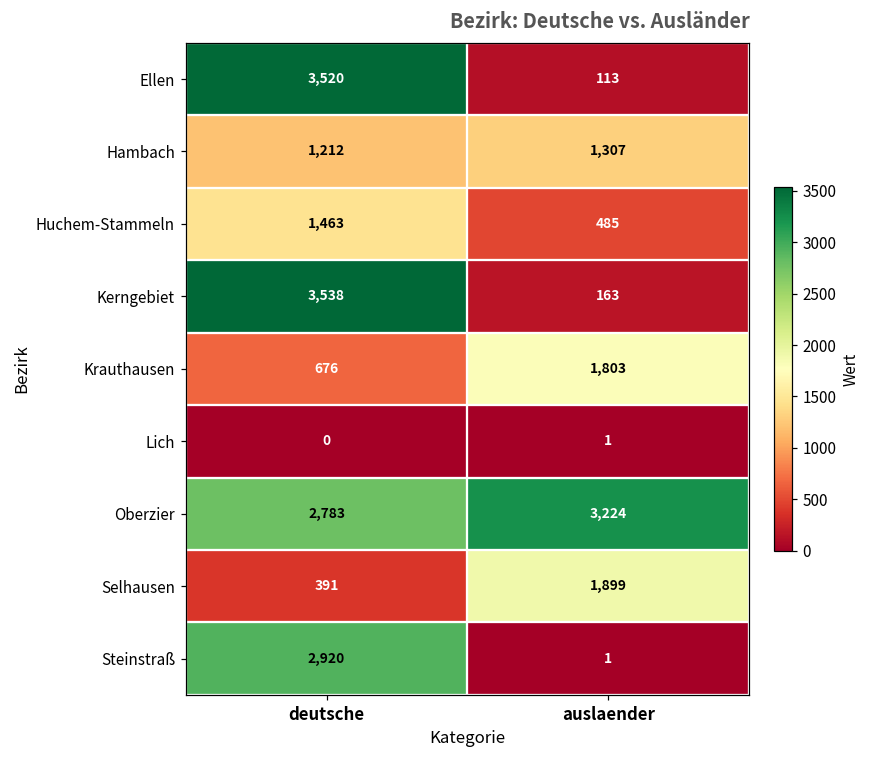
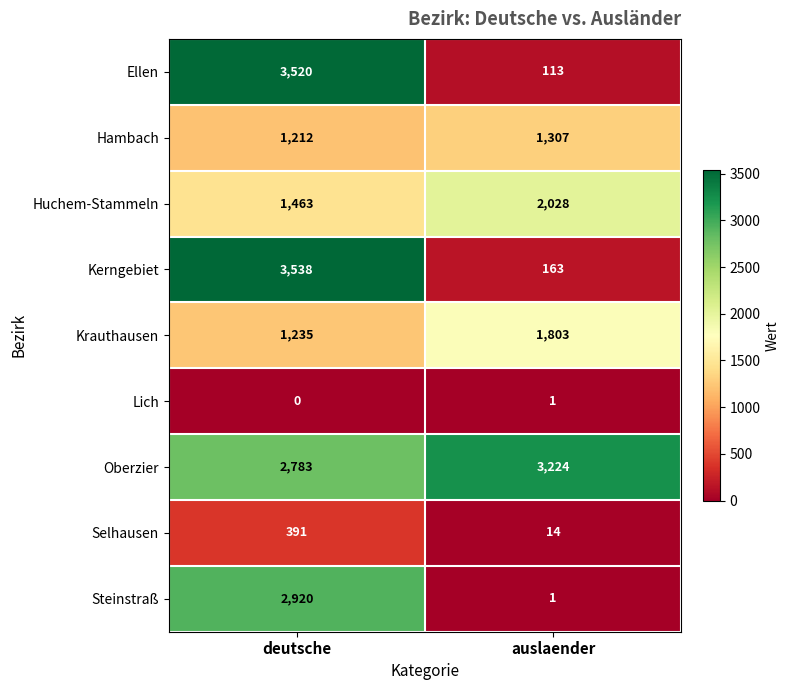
  {
    "Ellen": {
      "deutsche": "3,520",
      "auslaender": "113"
    },
    "Hambach": {
      "deutsche": "1,212",
      "auslaender": "1,307"
    },
    "Huchem-Stammeln": {
      "deutsche": "1,463",
-     "auslaender": "485"
+     "auslaender": "2,028"
    },
    "Kerngebiet": {
      "deutsche": "3,538",
      "auslaender": "163"
    },
    "Krauthausen": {
-     "deutsche": "676",
+     "deutsche": "1,235",
      "auslaender": "1,803"
    },
    "Lich": {
      "deutsche": "0",
      "auslaender": "1"
    },
    "Oberzier": {
      "deutsche": "2,783",
      "auslaender": "3,224"
    },
    "Selhausen": {
      "deutsche": "391",
-     "auslaender": "1,899"
+     "auslaender": "14"
    },
    "Steinstraß": {
      "deutsche": "2,920",
      "auslaender": "1"
    }
  }
